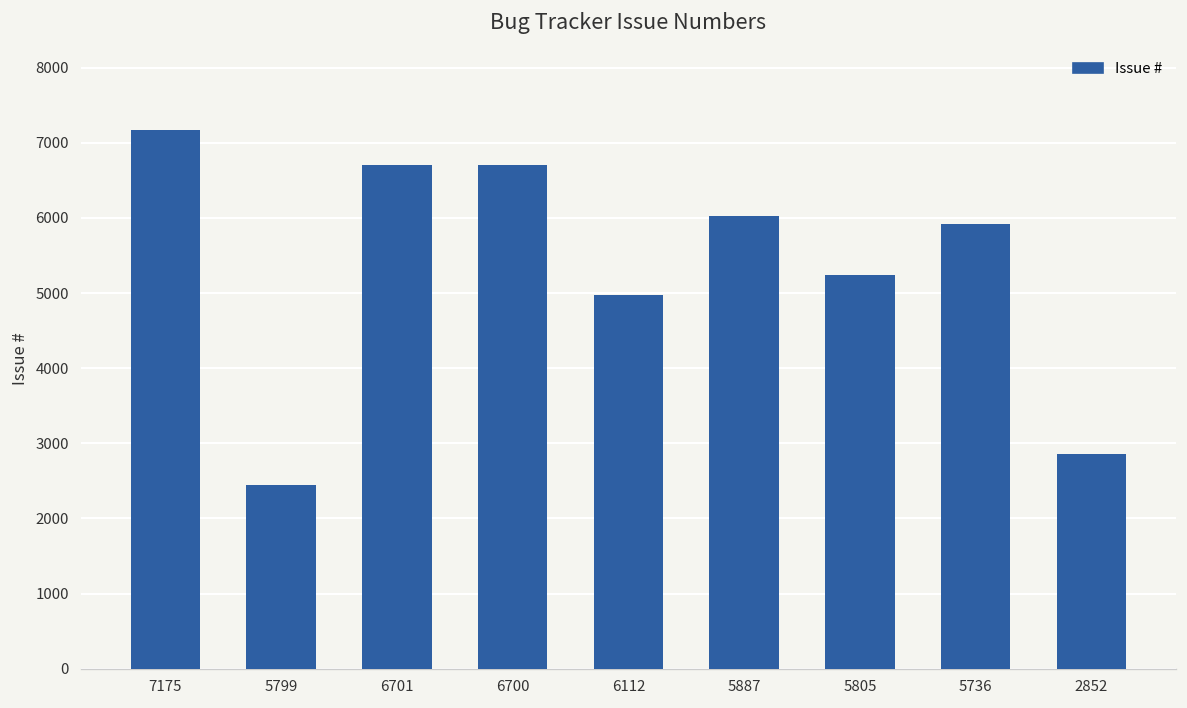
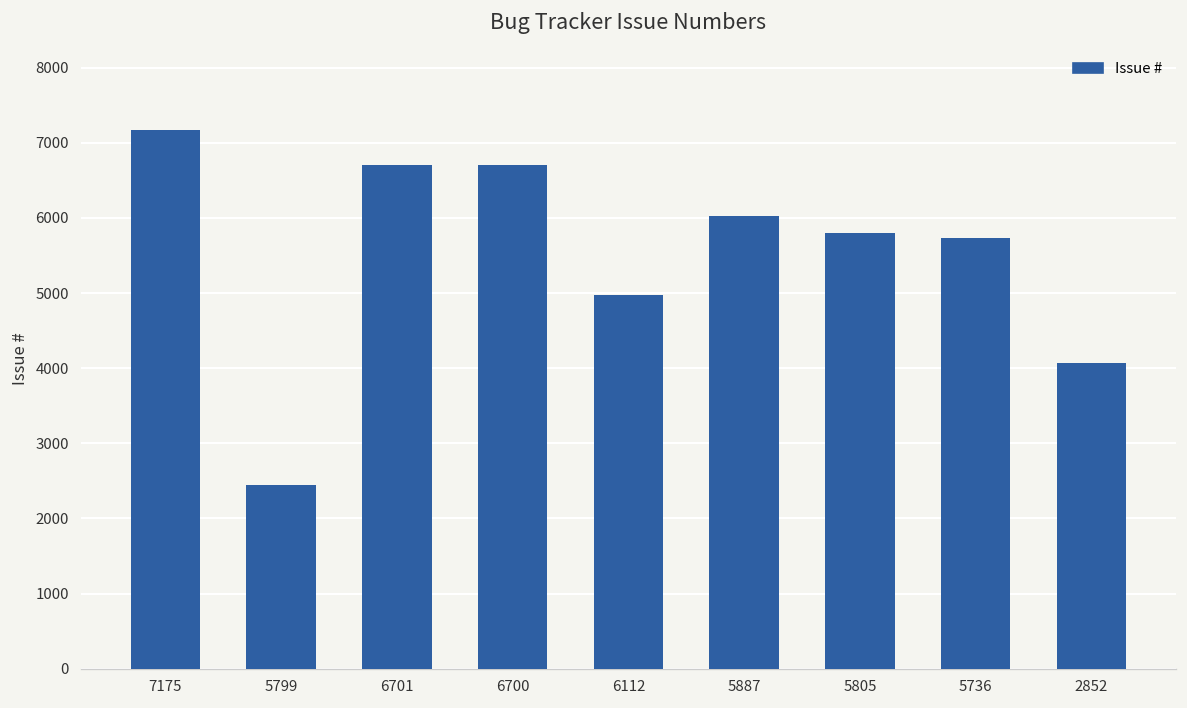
  {
    "7175": 7200,
    "5799": 2400,
    "6701": 6700,
    "6700": 6700,
    "6112": 5000,
    "5887": 6000,
-   "5805": 5200,
-   "5736": 5900,
-   "2852": 2900
+   "5805": 5800,
+   "5736": 5700,
+   "2852": 4100
  }
